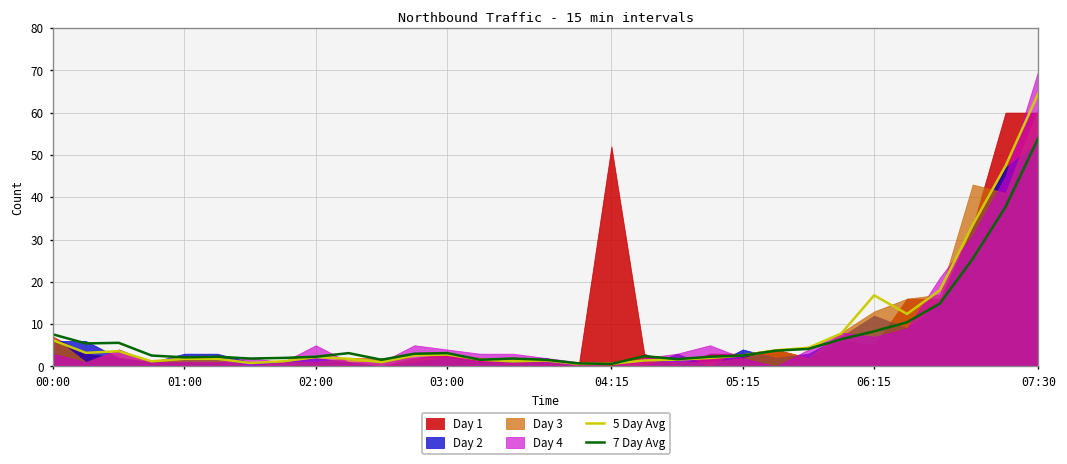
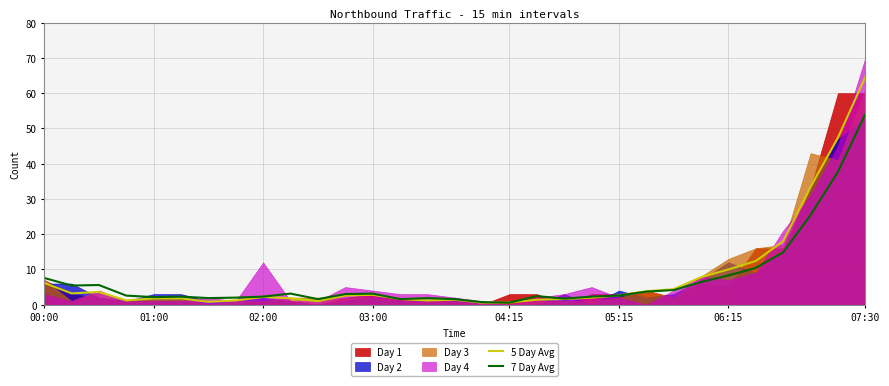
  {
    "Day 1": {
-     "04:15": 52,
+     "04:15": 3,
      "06:15": 5,
      "07:30": 60
    },
    "5 Day Avg": {
-     "06:15": 17,
+     "06:15": 10,
      "07:30": 65
    },
    "Day 2": {
      "01:00": 3,
      "05:15": 4,
      "06:15": 12,
      "07:30": 53
    },
    "7 Day Avg": {
      "06:15": 8,
      "07:30": 54
    },
    "Day 3": {
      "06:15": 13,
      "07:30": 61
    },
    "Day 4": {
      "00:00": 3,
-     "02:00": 5,
+     "02:00": 12,
      "03:00": 4,
      "06:15": 7,
      "07:30": 70
    }
  }
